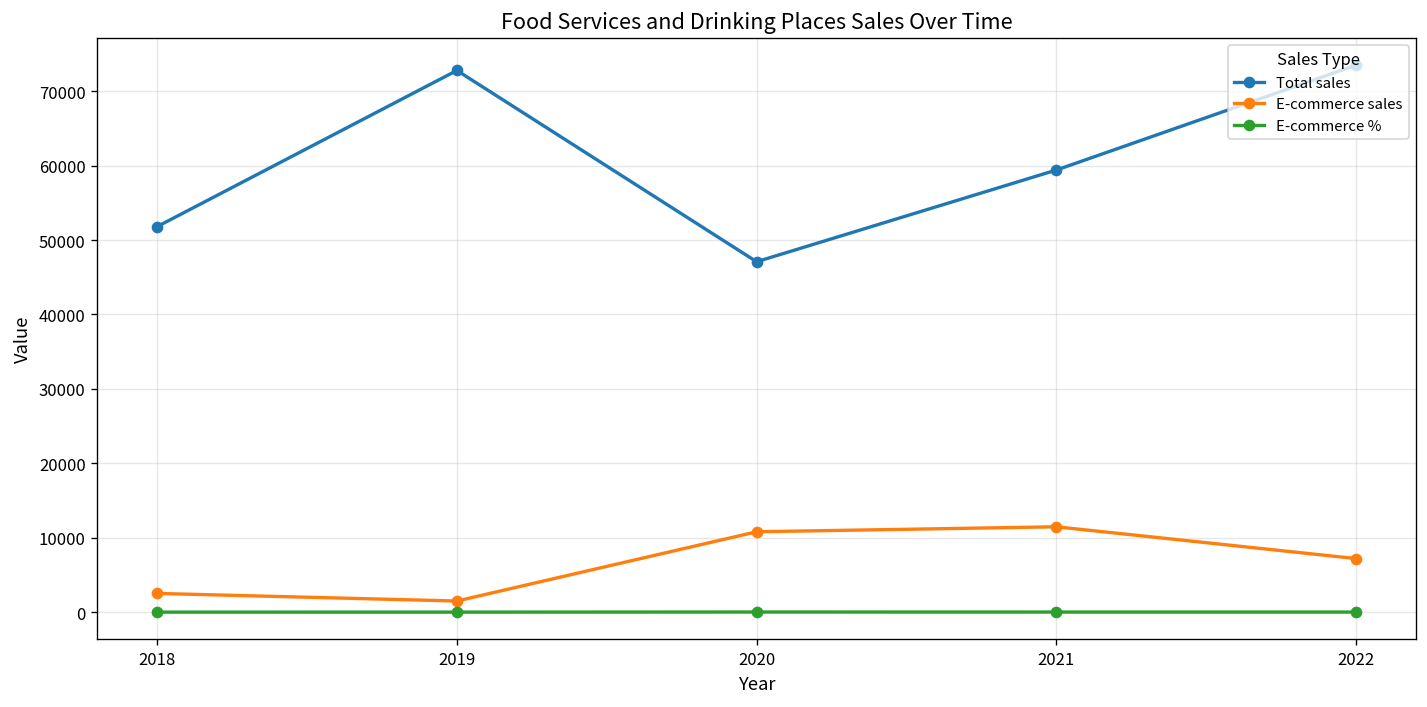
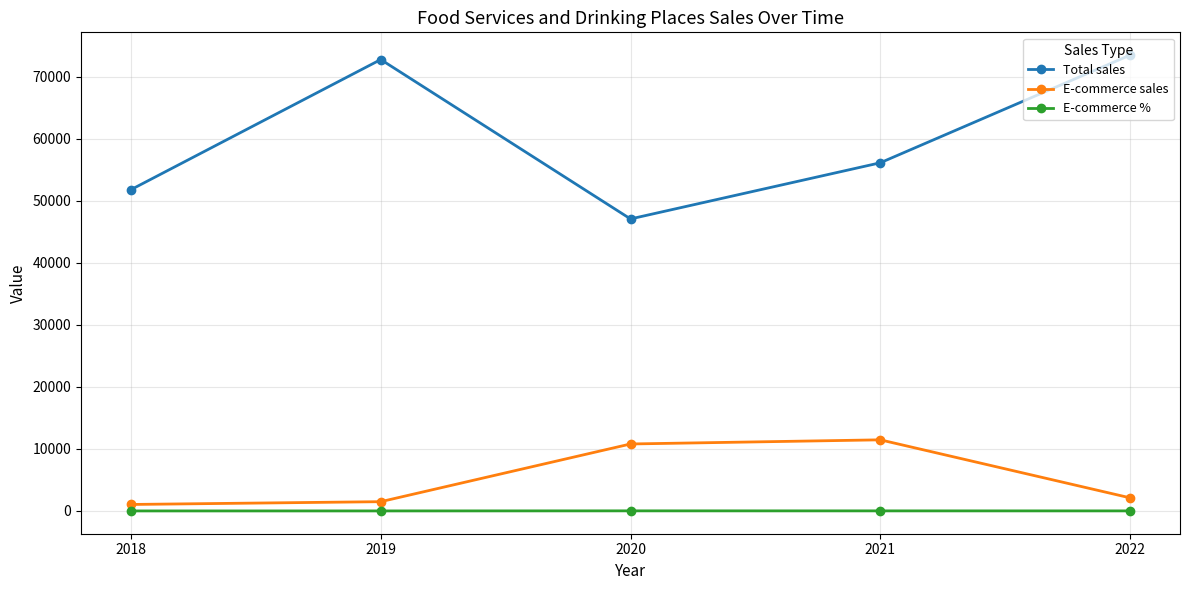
  {
    "Total sales": {
      "2018": 52000,
      "2019": 73000,
      "2020": 47000,
-     "2021": 59000
+     "2021": 56000
    },
    "E-commerce sales": {
-     "2018": 3000,
+     "2018": 1000,
      "2019": 1000,
      "2020": 11000,
      "2021": 11000,
-     "2022": 7000
+     "2022": 2000
    },
    "E-commerce %": {
      "2018": 0,
      "2019": 0,
      "2020": 0,
      "2021": 0,
      "2022": 0
    }
  }
